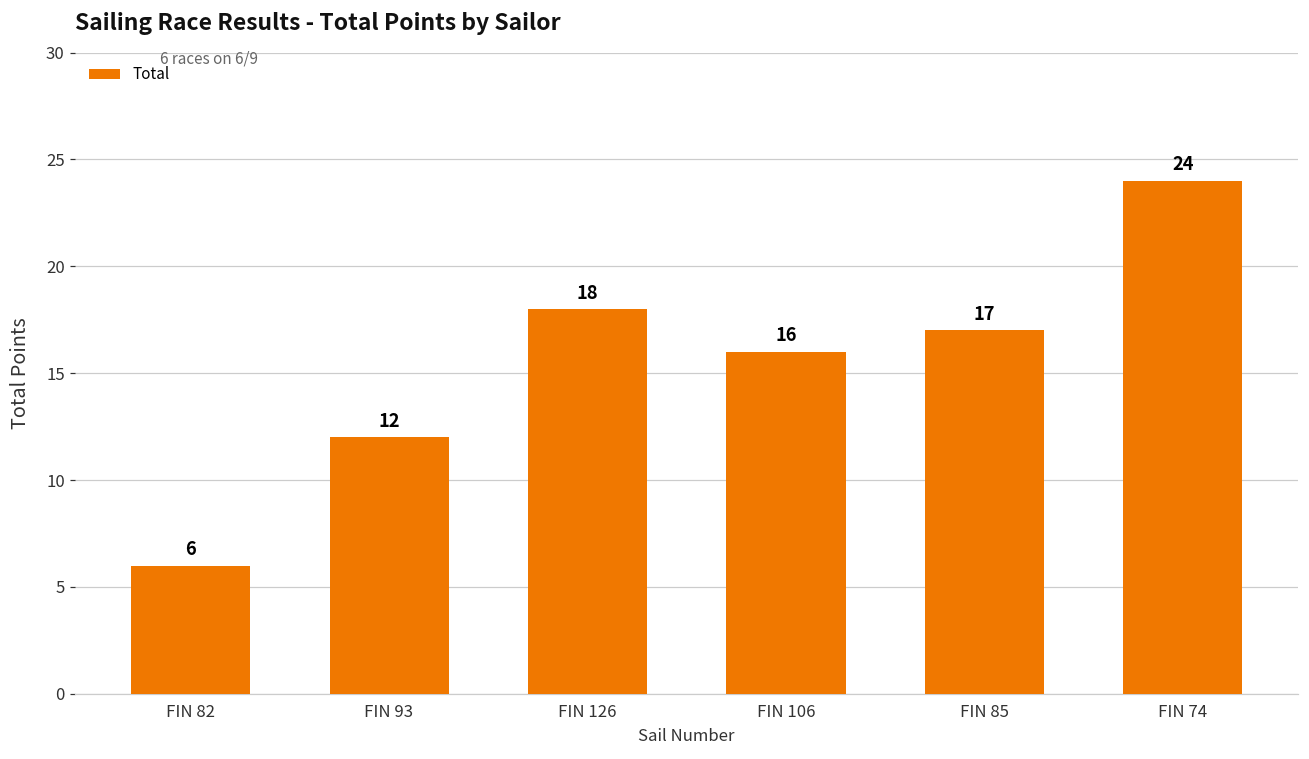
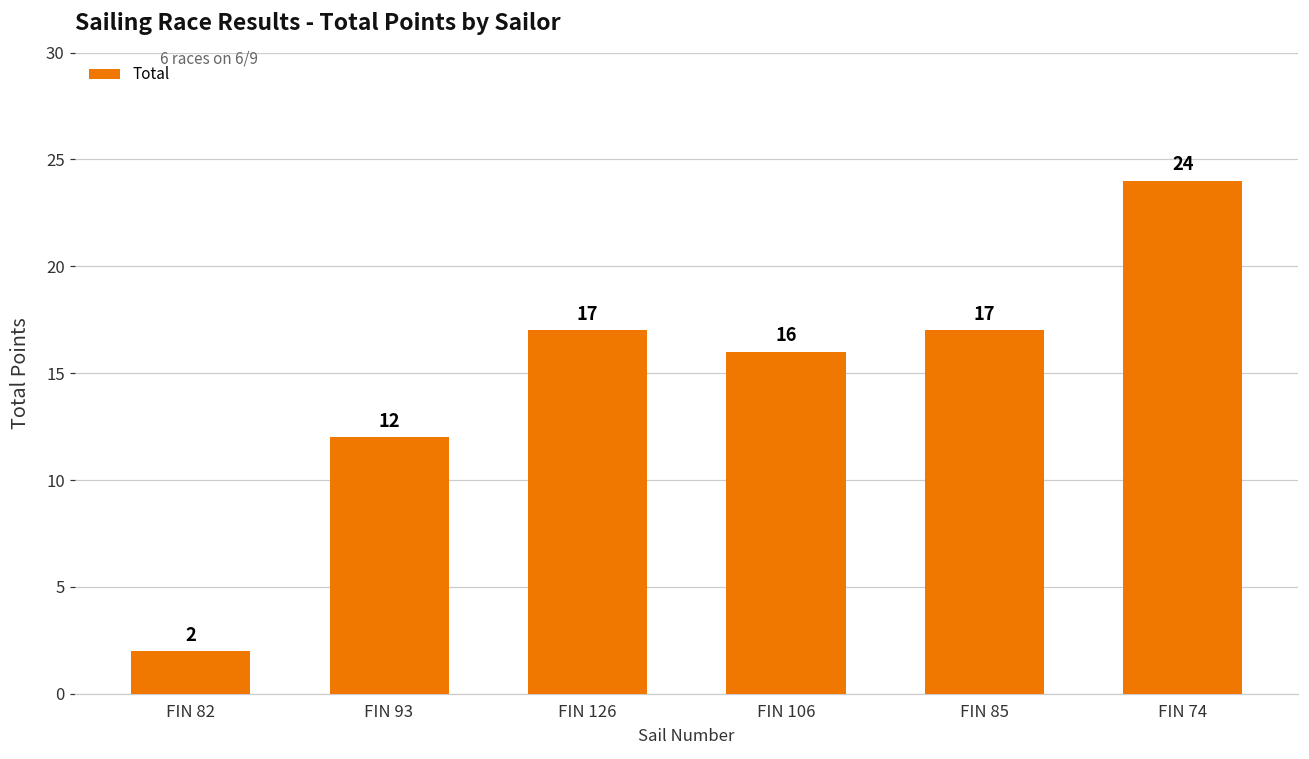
  {
-   "FIN 82": 6,
+   "FIN 82": 2,
    "FIN 93": 12,
-   "FIN 126": 18,
+   "FIN 126": 17,
    "FIN 106": 16,
    "FIN 85": 17,
    "FIN 74": 24
  }
